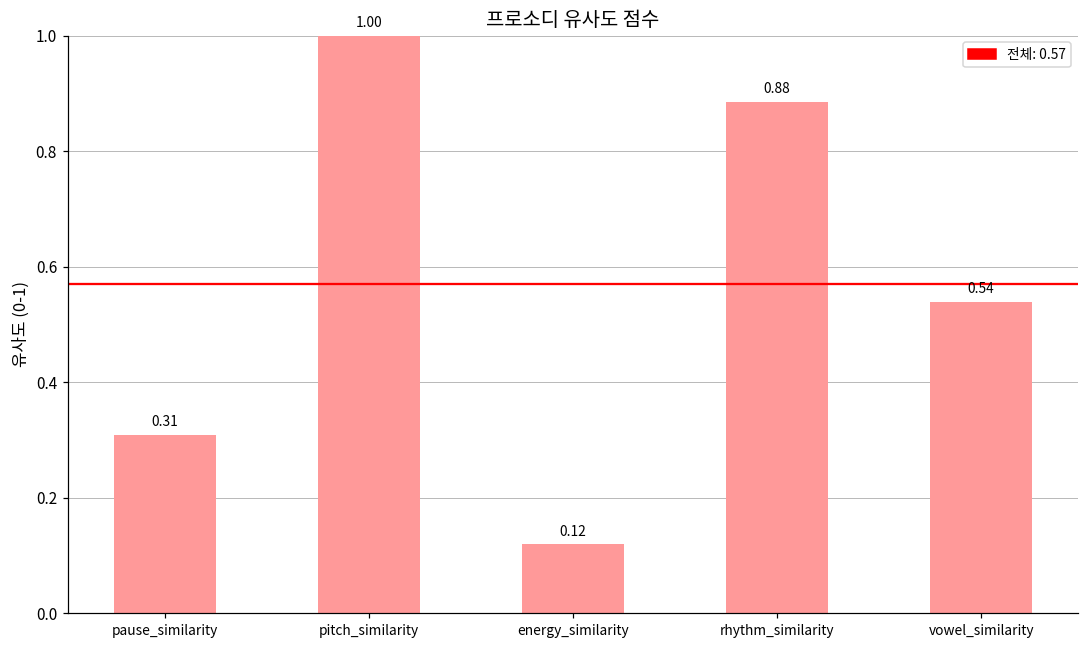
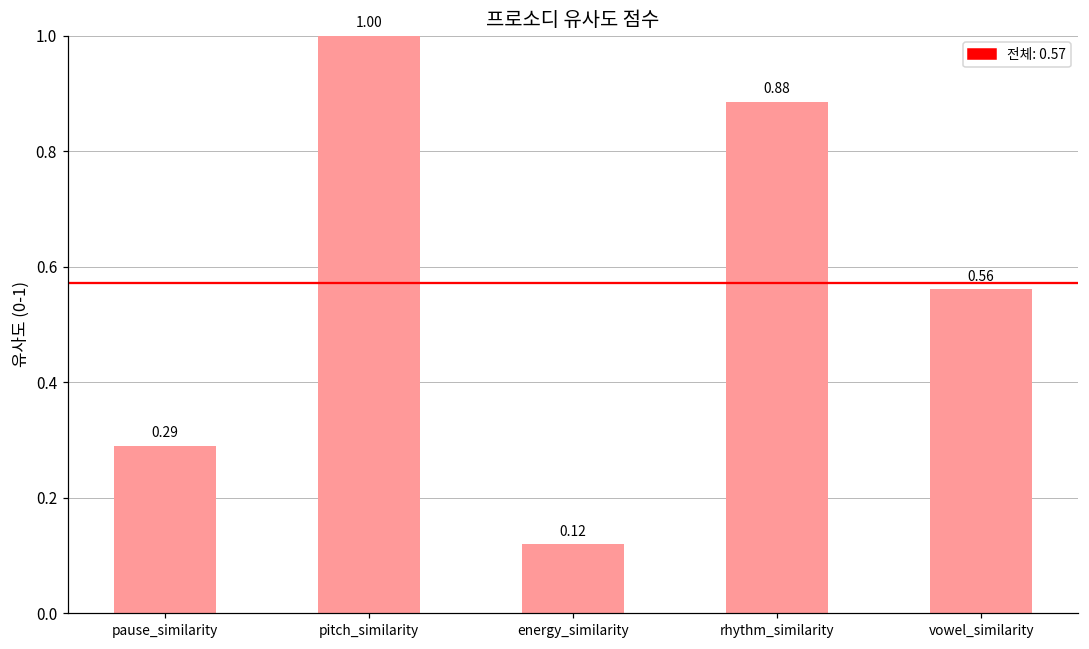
  {
-   "pause_similarity": 0.31,
+   "pause_similarity": 0.29,
    "pitch_similarity": 1.00,
    "energy_similarity": 0.12,
    "rhythm_similarity": 0.88,
-   "vowel_similarity": 0.54
+   "vowel_similarity": 0.56
  }
